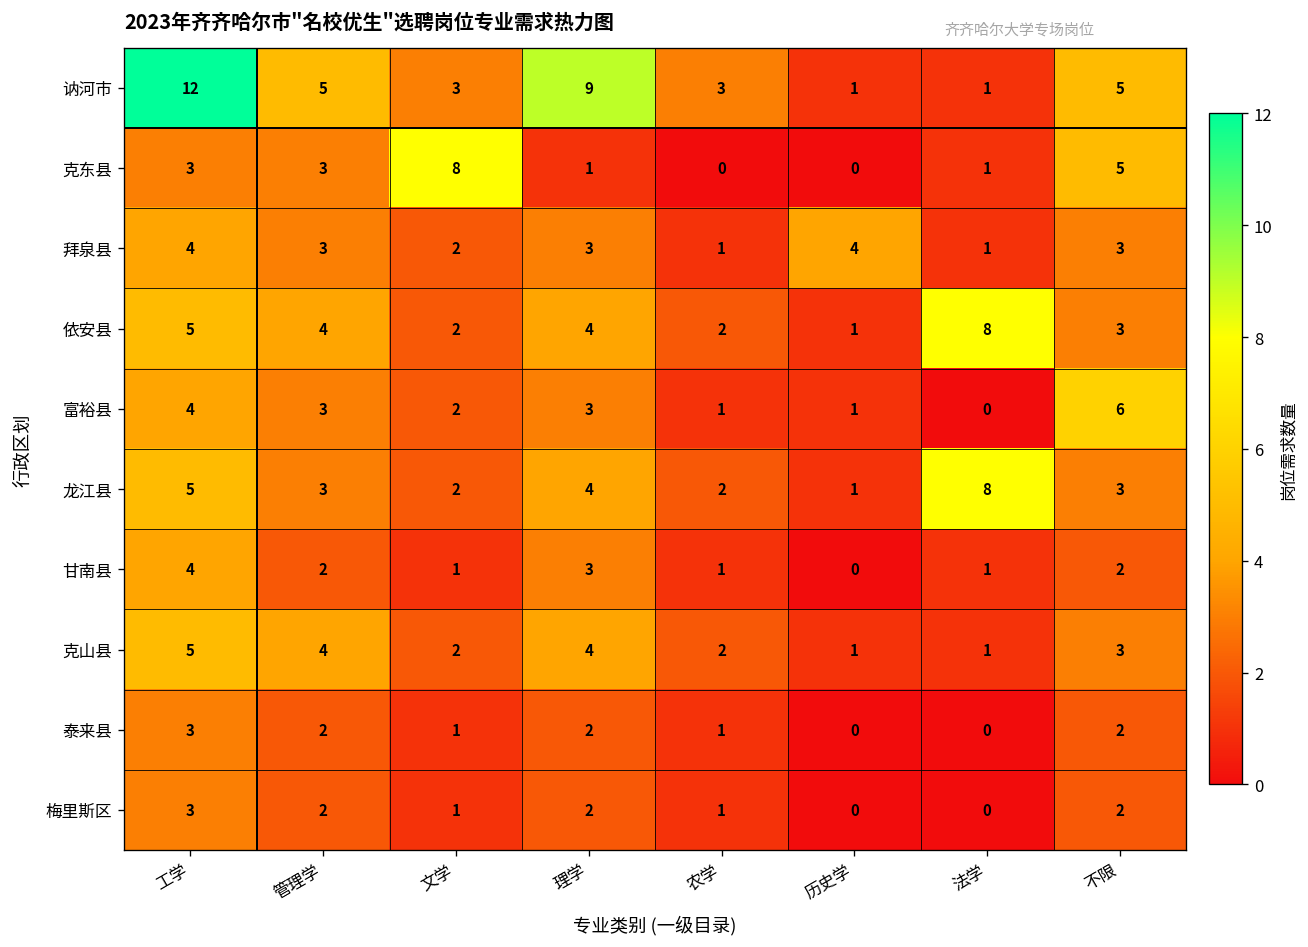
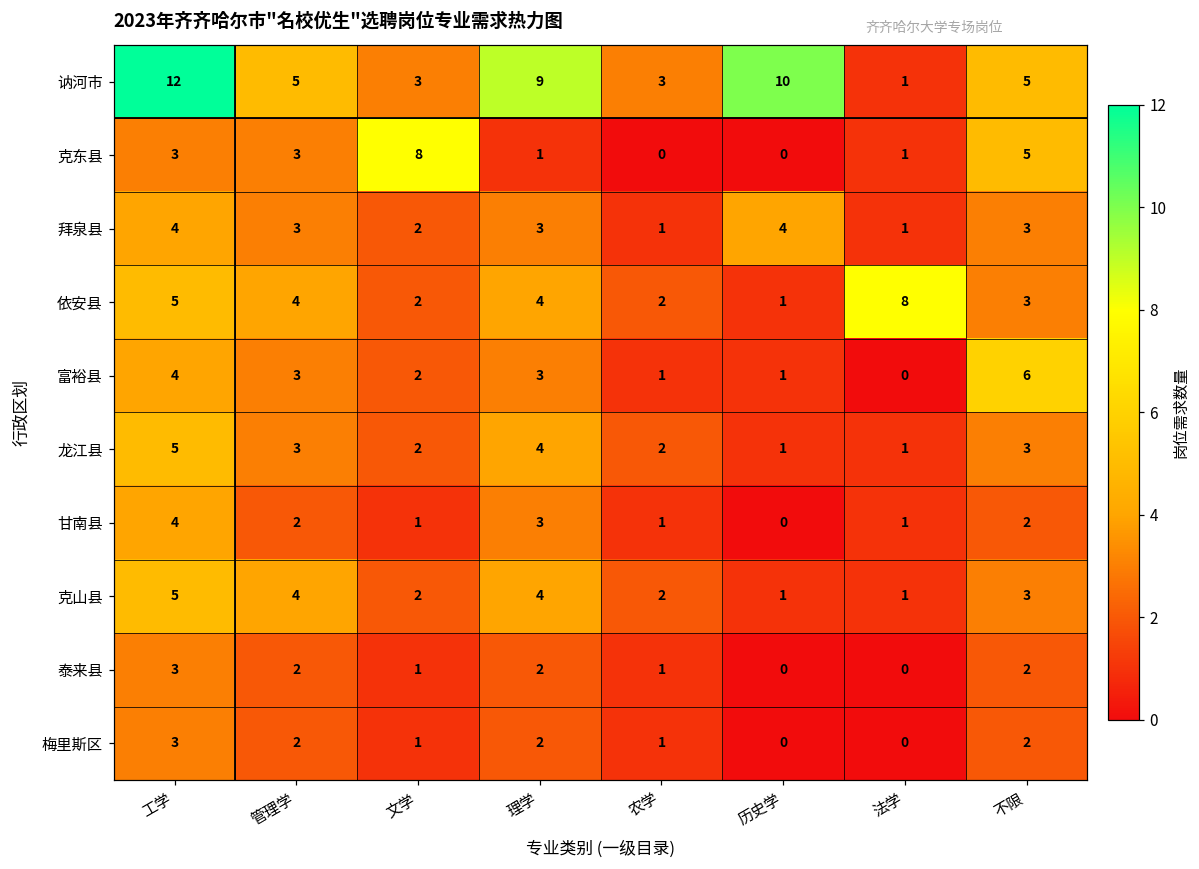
  {
    "讷河市": {
      "工学": 12,
      "管理学": 5,
      "文学": 3,
      "理学": 9,
      "农学": 3,
-     "历史学": 1,
+     "历史学": 10,
      "法学": 1,
      "不限": 5
    },
    "克东县": {
      "工学": 3,
      "管理学": 3,
      "文学": 8,
      "理学": 1,
      "农学": 0,
      "历史学": 0,
      "法学": 1,
      "不限": 5
    },
    "拜泉县": {
      "工学": 4,
      "管理学": 3,
      "文学": 2,
      "理学": 3,
      "农学": 1,
      "历史学": 4,
      "法学": 1,
      "不限": 3
    },
    "依安县": {
      "工学": 5,
      "管理学": 4,
      "文学": 2,
      "理学": 4,
      "农学": 2,
      "历史学": 1,
      "法学": 8,
      "不限": 3
    },
    "富裕县": {
      "工学": 4,
      "管理学": 3,
      "文学": 2,
      "理学": 3,
      "农学": 1,
      "历史学": 1,
      "法学": 0,
      "不限": 6
    },
    "龙江县": {
      "工学": 5,
      "管理学": 3,
      "文学": 2,
      "理学": 4,
      "农学": 2,
      "历史学": 1,
-     "法学": 8,
+     "法学": 1,
      "不限": 3
    },
    "甘南县": {
      "工学": 4,
      "管理学": 2,
      "文学": 1,
      "理学": 3,
      "农学": 1,
      "历史学": 0,
      "法学": 1,
      "不限": 2
    },
    "克山县": {
      "工学": 5,
      "管理学": 4,
      "文学": 2,
      "理学": 4,
      "农学": 2,
      "历史学": 1,
      "法学": 1,
      "不限": 3
    },
    "泰来县": {
      "工学": 3,
      "管理学": 2,
      "文学": 1,
      "理学": 2,
      "农学": 1,
      "历史学": 0,
      "法学": 0,
      "不限": 2
    },
    "梅里斯区": {
      "工学": 3,
      "管理学": 2,
      "文学": 1,
      "理学": 2,
      "农学": 1,
      "历史学": 0,
      "法学": 0,
      "不限": 2
    }
  }
